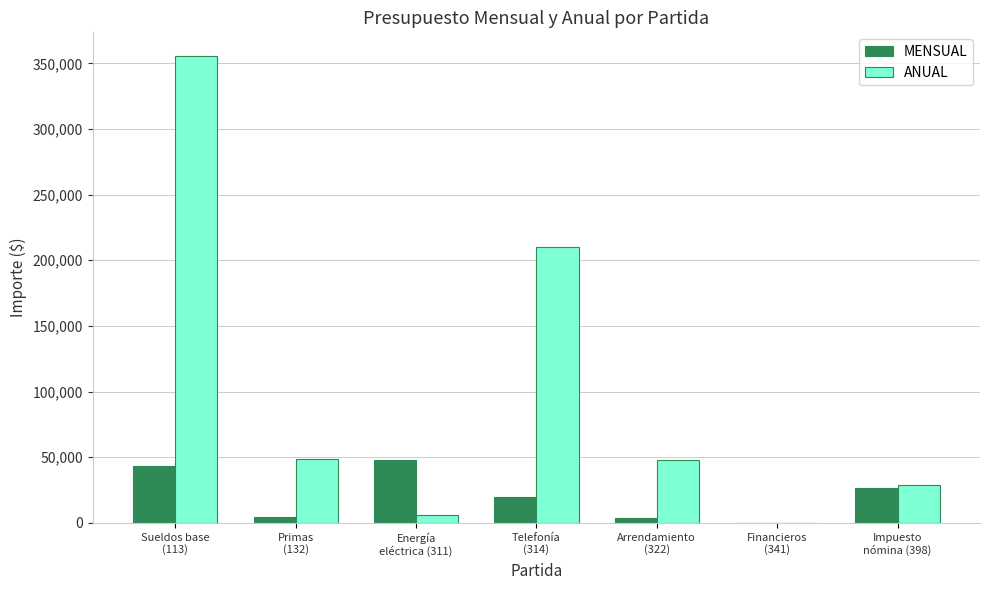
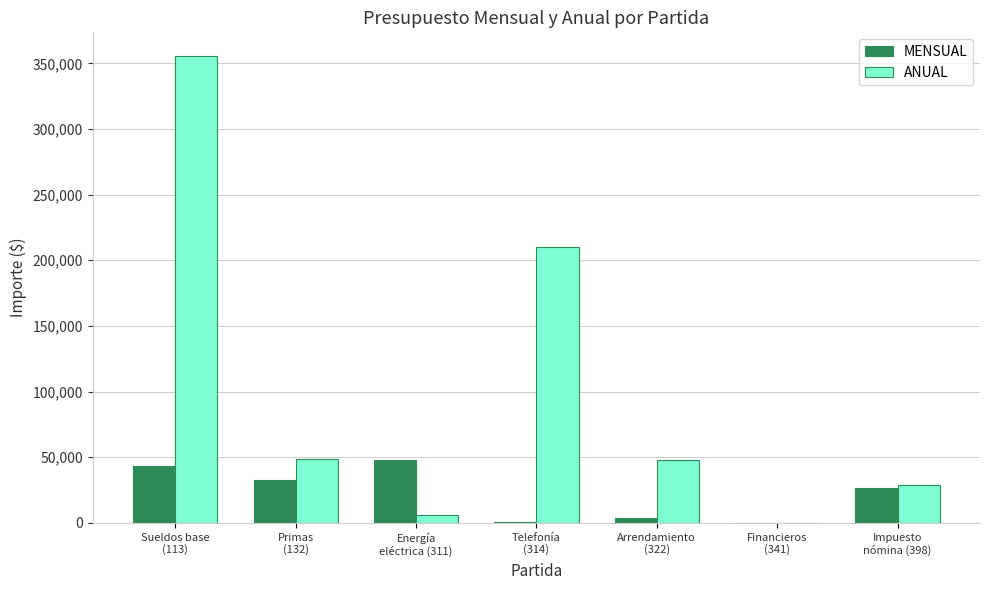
  {
    "MENSUAL": {
      "Sueldos base (113)": "43,000",
-     "Primas (132)": "4,000",
+     "Primas (132)": "33,000",
      "Energía eléctrica (311)": "48,000",
-     "Telefonía (314)": "20,000",
+     "Telefonía (314)": "1,000",
      "Arrendamiento (322)": "4,000",
      "Impuesto nómina (398)": "26,000"
    },
    "ANUAL": {
      "Sueldos base (113)": "356,000",
      "Primas (132)": "49,000",
      "Energía eléctrica (311)": "6,000",
      "Telefonía (314)": "210,000",
      "Arrendamiento (322)": "48,000",
      "Impuesto nómina (398)": "29,000"
    }
  }
